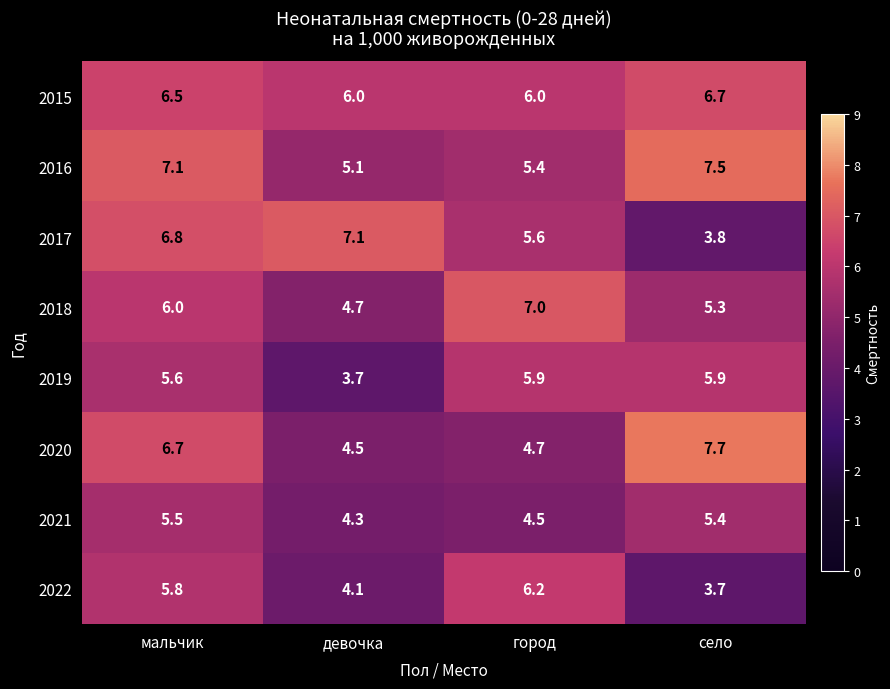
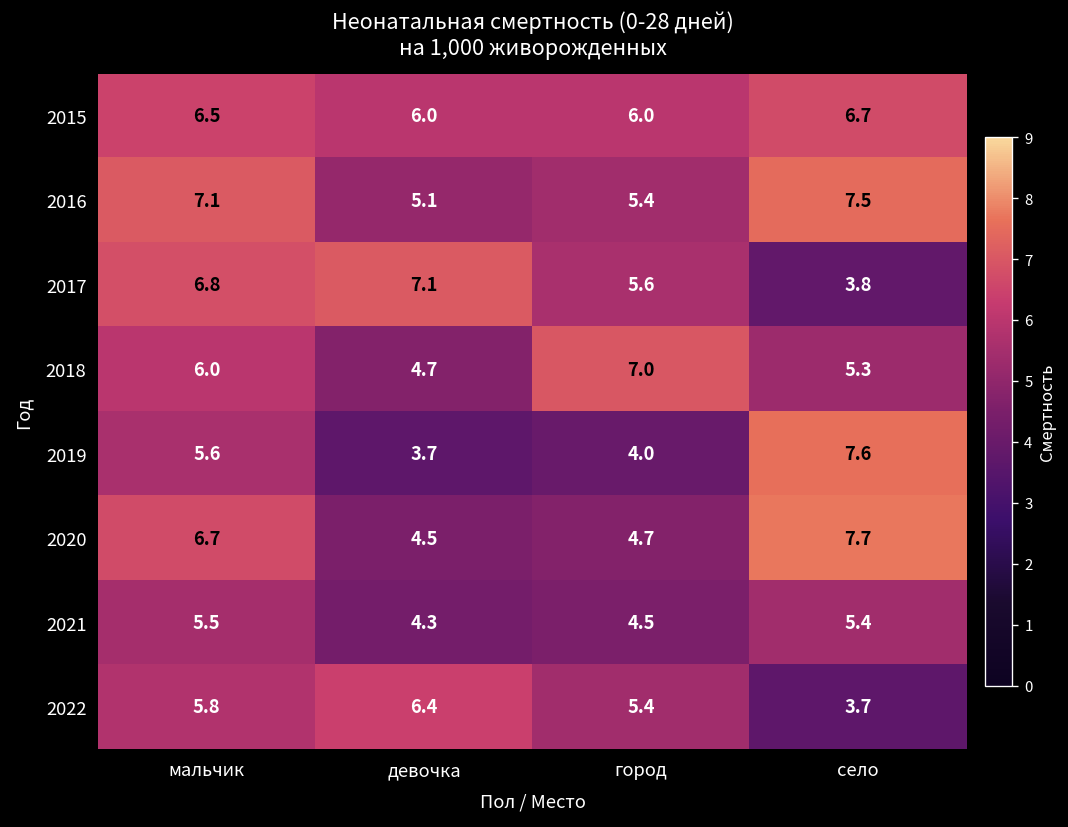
  {
    "2015": {
      "мальчик": 6.5,
      "девочка": 6.0,
      "город": 6.0,
      "село": 6.7
    },
    "2016": {
      "мальчик": 7.1,
      "девочка": 5.1,
      "город": 5.4,
      "село": 7.5
    },
    "2017": {
      "мальчик": 6.8,
      "девочка": 7.1,
      "город": 5.6,
      "село": 3.8
    },
    "2018": {
      "мальчик": 6.0,
      "девочка": 4.7,
      "город": 7.0,
      "село": 5.3
    },
    "2019": {
      "мальчик": 5.6,
      "девочка": 3.7,
-     "город": 5.9,
-     "село": 5.9
+     "город": 4.0,
+     "село": 7.6
    },
    "2020": {
      "мальчик": 6.7,
      "девочка": 4.5,
      "город": 4.7,
      "село": 7.7
    },
    "2021": {
      "мальчик": 5.5,
      "девочка": 4.3,
      "город": 4.5,
      "село": 5.4
    },
    "2022": {
      "мальчик": 5.8,
-     "девочка": 4.1,
-     "город": 6.2,
+     "девочка": 6.4,
+     "город": 5.4,
      "село": 3.7
    }
  }
